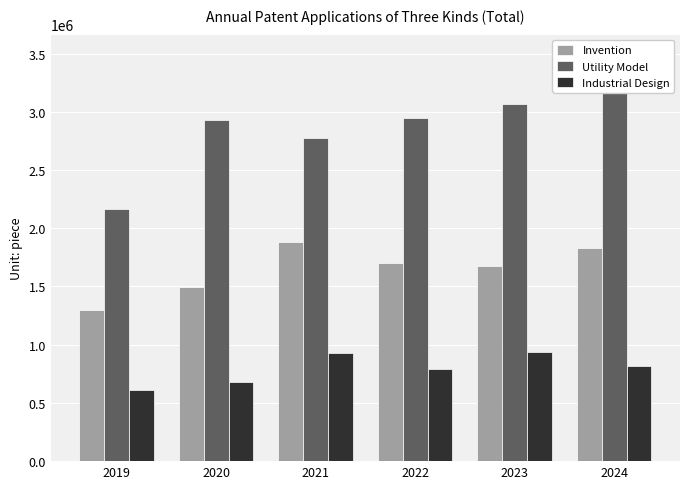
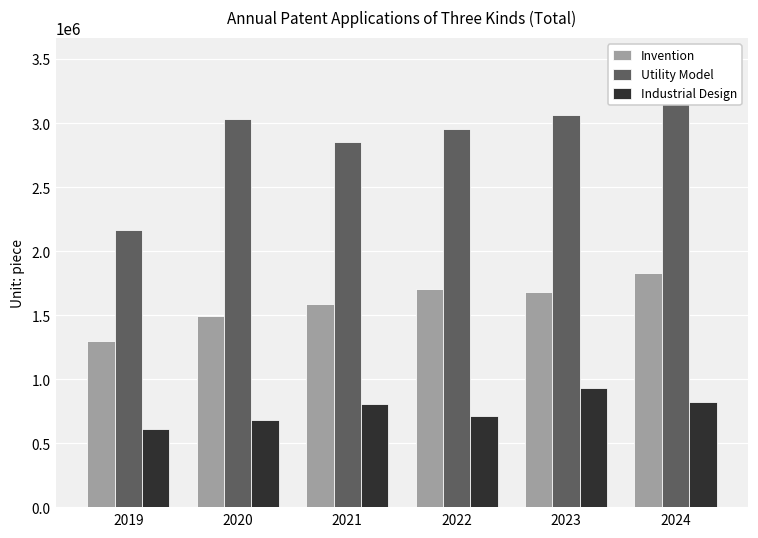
  {
    "Invention": {
      "2019": 1300000,
      "2020": 1500000,
-     "2021": 1880000,
+     "2021": 1590000,
      "2022": 1710000,
      "2023": 1680000,
      "2024": 1830000
    },
    "Utility Model": {
      "2019": 2170000,
-     "2020": 2930000,
-     "2021": 2780000,
+     "2020": 3030000,
+     "2021": 2850000,
      "2022": 2950000,
      "2023": 3060000
    },
    "Industrial Design": {
      "2019": 610000,
      "2020": 680000,
-     "2021": 930000,
-     "2022": 790000,
+     "2021": 810000,
+     "2022": 710000,
      "2023": 930000,
      "2024": 820000
    }
  }
